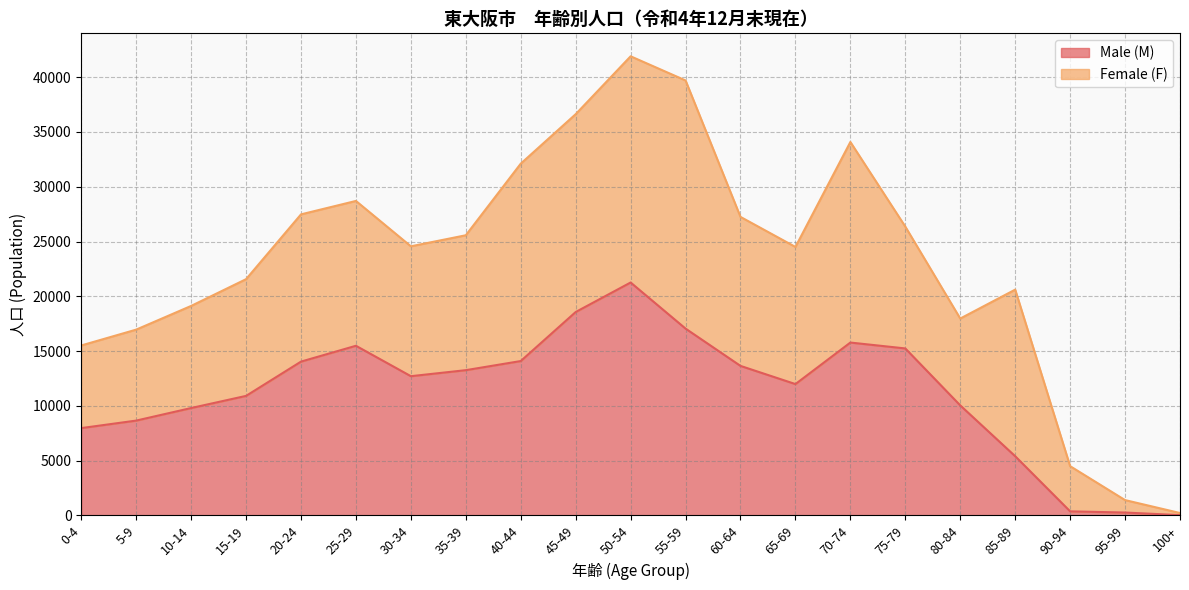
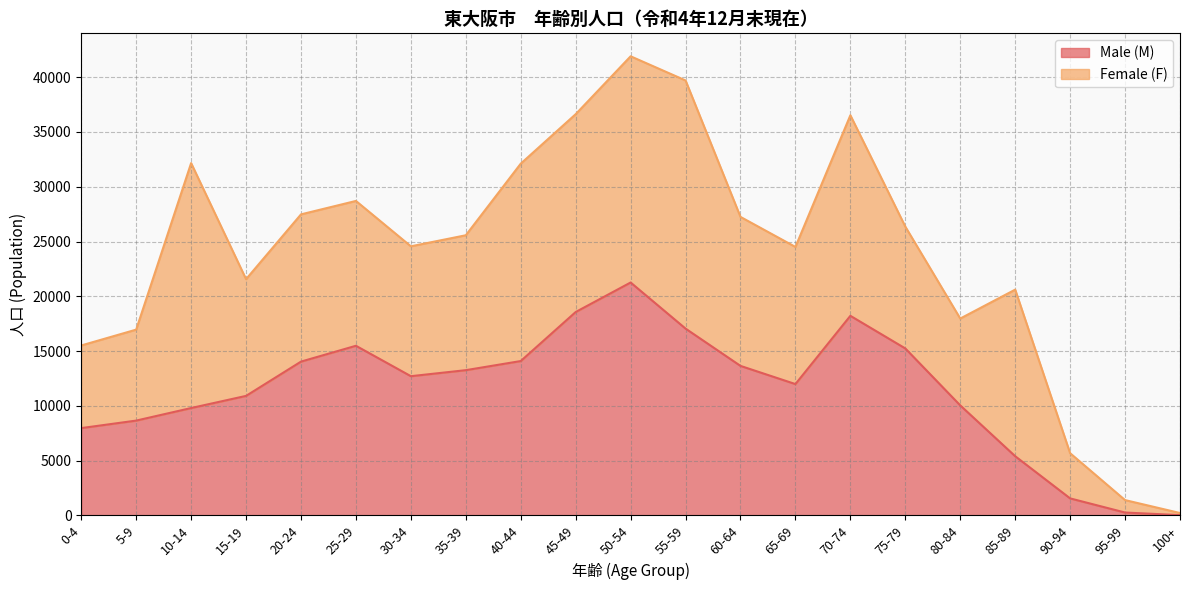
  {
    "Male (M)": {
      "0-4": 8000,
      "5-9": 8700,
      "10-14": 9800,
      "15-19": 10900,
      "20-24": 14000,
      "25-29": 15500,
      "30-34": 12700,
      "35-39": 13300,
      "40-44": 14100,
      "45-49": 18600,
      "50-54": 21300,
      "55-59": 17100,
      "60-64": 13600,
      "65-69": 12000,
-     "70-74": 15800,
+     "70-74": 18200,
      "75-79": 15200,
      "80-84": 10000,
      "85-89": 5400,
-     "90-94": 400,
+     "90-94": 1600,
      "95-99": 300
    },
    "Female (F)": {
      "0-4": 7500,
      "5-9": 8300,
-     "10-14": 9300,
+     "10-14": 22400,
      "15-19": 10700,
      "20-24": 13400,
      "25-29": 13200,
      "30-34": 11900,
      "35-39": 12300,
      "40-44": 18000,
      "45-49": 18100,
      "50-54": 20600,
      "55-59": 22700,
      "60-64": 13600,
      "65-69": 12500,
      "70-74": 18300,
      "75-79": 11100,
      "80-84": 7900,
      "85-89": 15200,
      "90-94": 4100,
      "95-99": 1100
    }
  }
